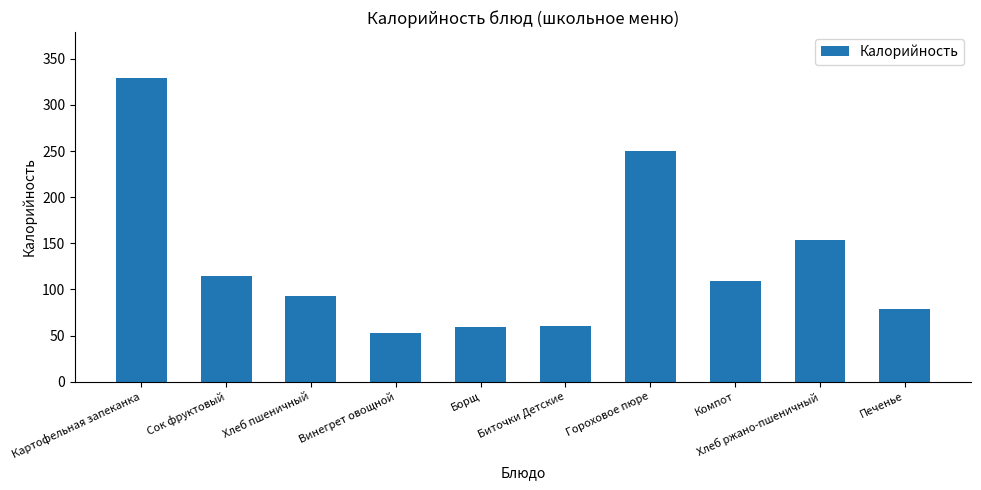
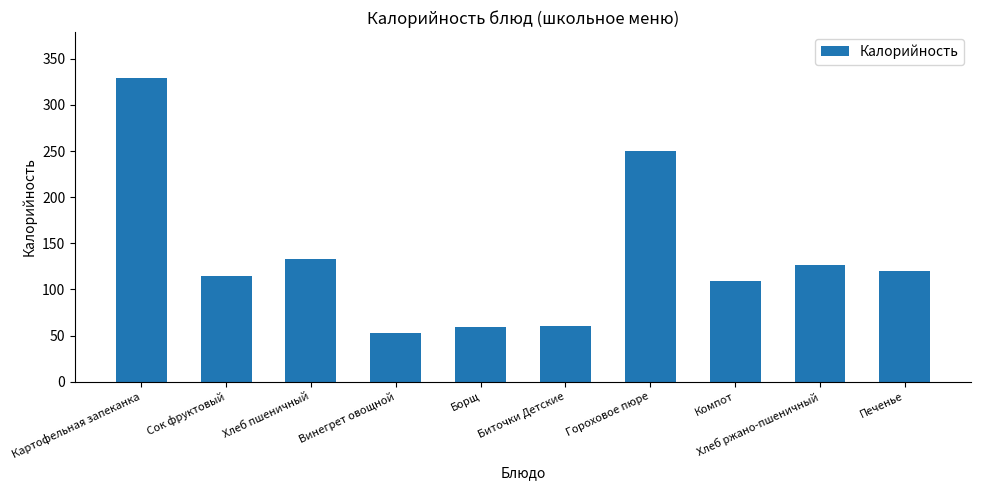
  {
    "Картофельная запеканка": 330,
    "Сок фруктовый": 110,
-   "Хлеб пшеничный": 90,
+   "Хлеб пшеничный": 130,
    "Винегрет овощной": 50,
    "Борщ": 60,
    "Биточки Детские": 60,
    "Гороховое пюре": 250,
    "Компот": 110,
-   "Хлеб ржано-пшеничный": 150,
-   "Печенье": 80
+   "Хлеб ржано-пшеничный": 130,
+   "Печенье": 120
  }
